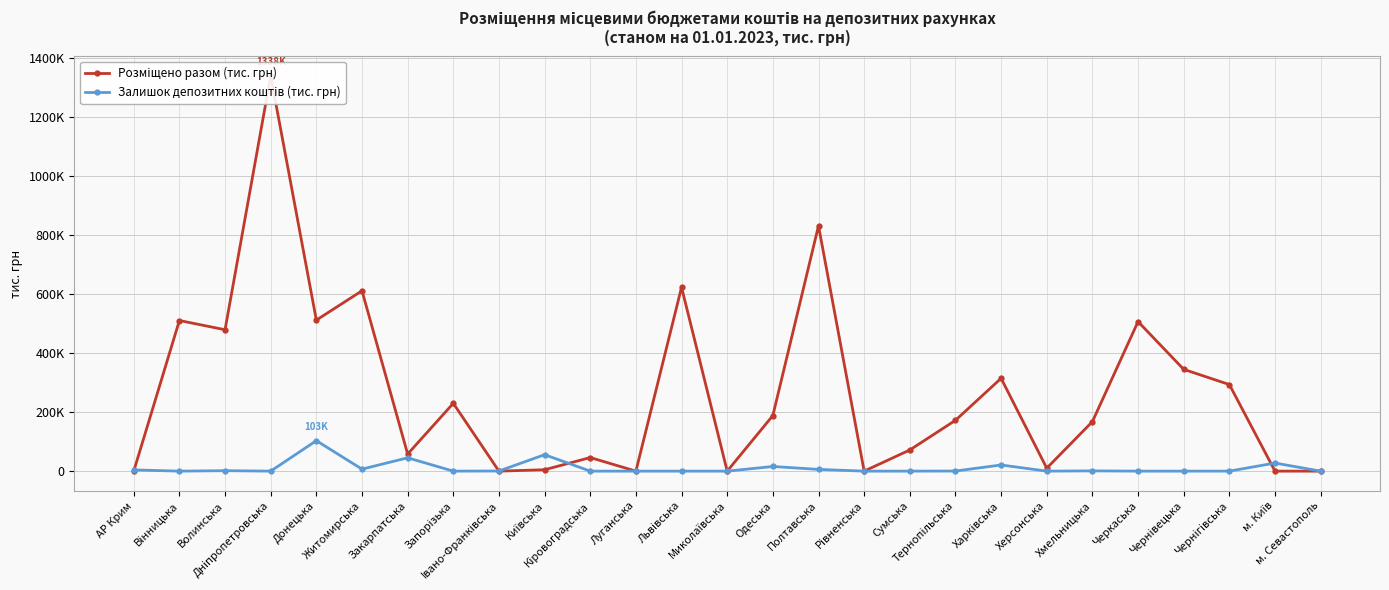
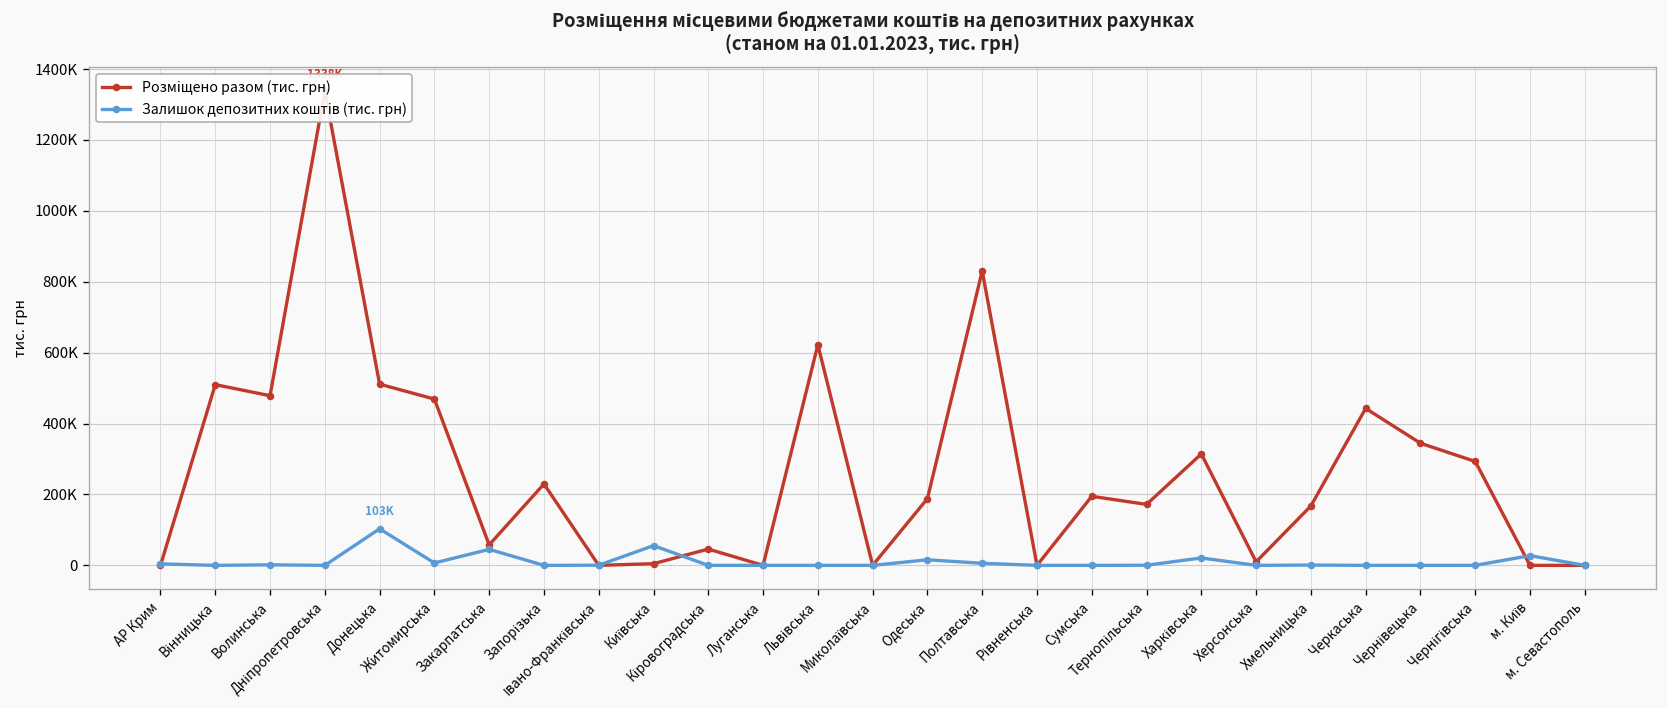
  {
    "Розміщено разом (тис. грн)": {
      "Вінницька": "510000",
      "Волинська": "480000",
      "Донецька": "510000",
-     "Житомирська": "610000",
+     "Житомирська": "470000",
      "Закарпатська": "60000",
      "Запорізька": "230000",
      "Київська": "0",
      "Кіровоградська": "50000",
      "Львівська": "620000",
      "Одеська": "190000",
      "Полтавська": "830000",
-     "Сумська": "70000",
+     "Сумська": "190000",
      "Тернопільська": "170000",
      "Харківська": "310000",
      "Херсонська": "10000",
      "Хмельницька": "170000",
-     "Черкаська": "510000",
+     "Черкаська": "440000",
      "Чернівецька": "340000",
      "Чернігівська": "290000",
      "м. Київ": "0"
    },
    "Залишок депозитних коштів (тис. грн)": {
      "Донецька": "103K"
    }
  }
